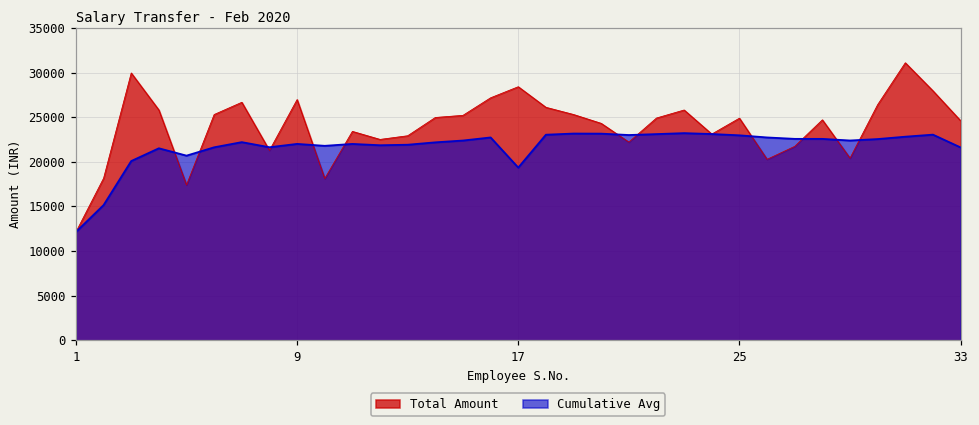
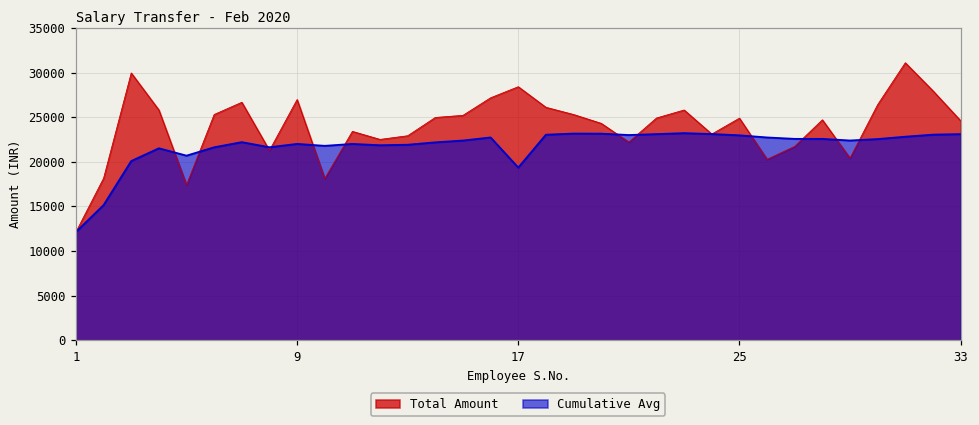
  {
    "Total Amount": {
      "9": 27000,
      "17": 28000,
      "25": 25000,
      "33": 25000
    },
    "Cumulative Avg": {
      "9": 22000,
      "17": 19000,
      "25": 23000,
-     "33": 22000
+     "33": 23000
    }
  }
